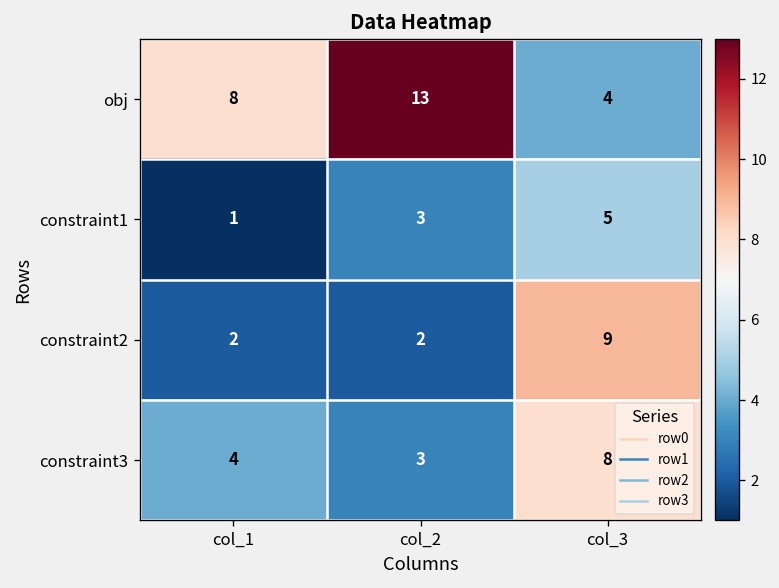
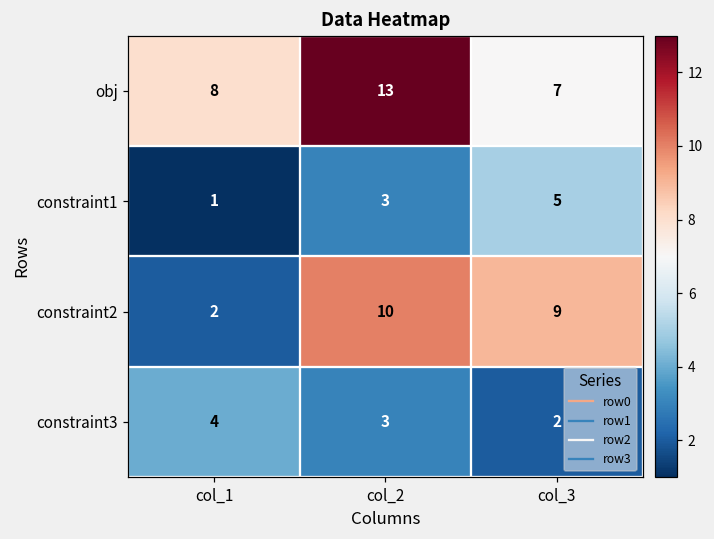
  {
    "obj": {
      "col_1": 8,
      "col_2": 13,
-     "col_3": 4
+     "col_3": 7
    },
    "constraint1": {
      "col_1": 1,
      "col_2": 3,
      "col_3": 5
    },
    "constraint2": {
      "col_1": 2,
-     "col_2": 2,
+     "col_2": 10,
      "col_3": 9
    },
    "constraint3": {
      "col_1": 4,
      "col_2": 3,
-     "col_3": 8
+     "col_3": 2
    }
  }
